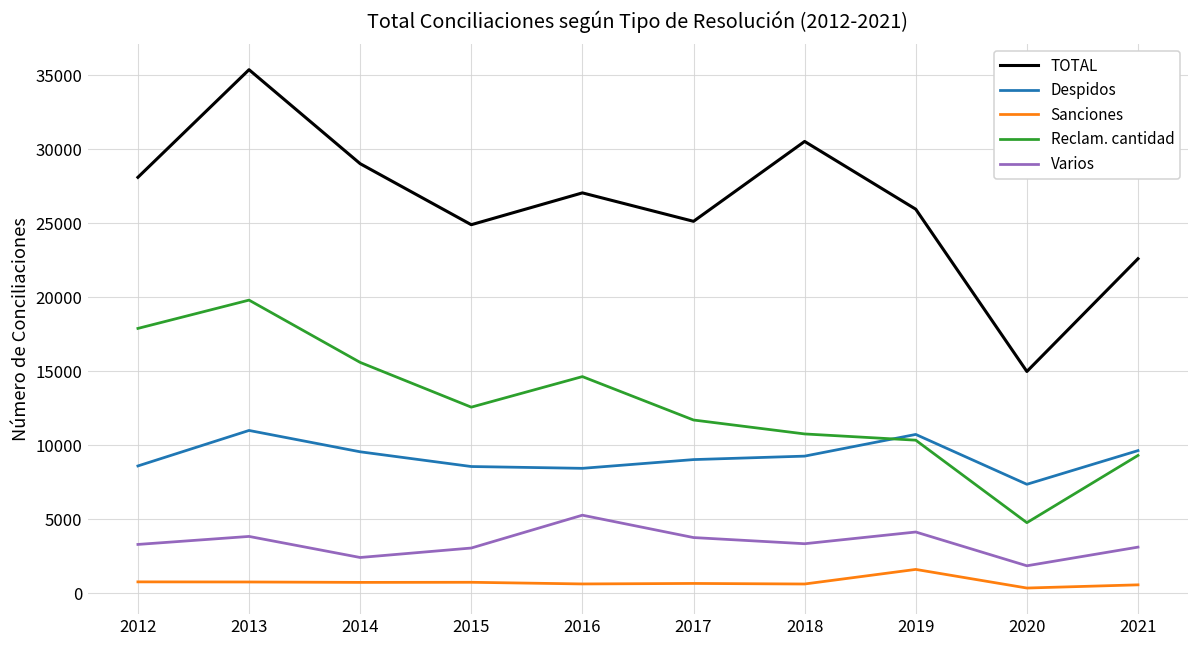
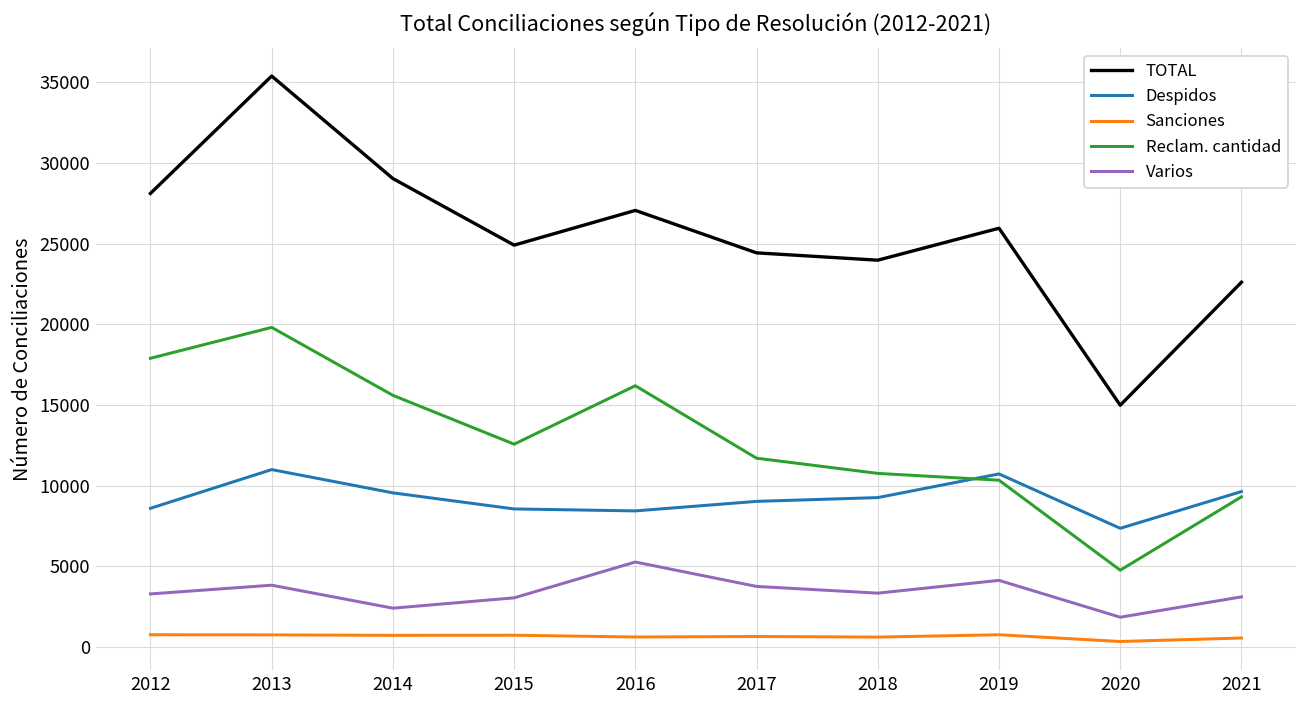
  {
    "TOTAL": {
      "2012": 28100,
      "2013": 35400,
      "2014": 29000,
      "2015": 24900,
      "2016": 27100,
-     "2017": 25100,
-     "2018": 30500,
+     "2017": 24400,
+     "2018": 24000,
      "2019": 26000,
      "2020": 15000,
      "2021": 22600
    },
    "Despidos": {
      "2012": 8600,
      "2013": 11000,
      "2014": 9600,
      "2015": 8600,
      "2016": 8400,
      "2017": 9000,
      "2018": 9300,
      "2019": 10700,
      "2020": 7400,
      "2021": 9600
    },
    "Sanciones": {
      "2012": 800,
      "2013": 800,
      "2014": 700,
      "2015": 700,
      "2016": 600,
      "2017": 700,
      "2018": 600,
-     "2019": 1600,
+     "2019": 800,
      "2020": 300,
      "2021": 600
    },
    "Reclam. cantidad": {
      "2012": 17900,
      "2013": 19800,
      "2014": 15600,
      "2015": 12600,
-     "2016": 14600,
+     "2016": 16200,
      "2017": 11700,
      "2018": 10800,
      "2019": 10300,
      "2020": 4800,
      "2021": 9300
    },
    "Varios": {
      "2012": 3300,
      "2013": 3800,
      "2014": 2400,
      "2015": 3000,
      "2016": 5300,
      "2017": 3800,
      "2018": 3300,
      "2019": 4100,
      "2020": 1800,
      "2021": 3100
    }
  }
